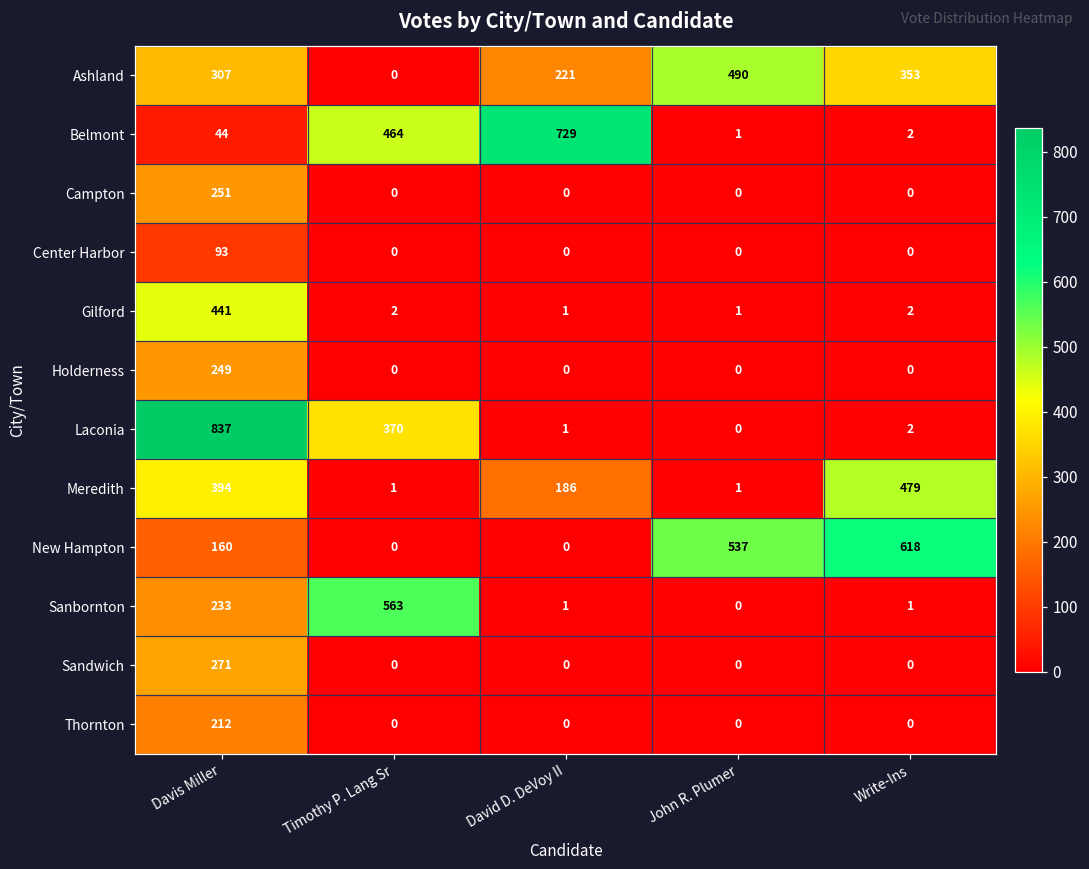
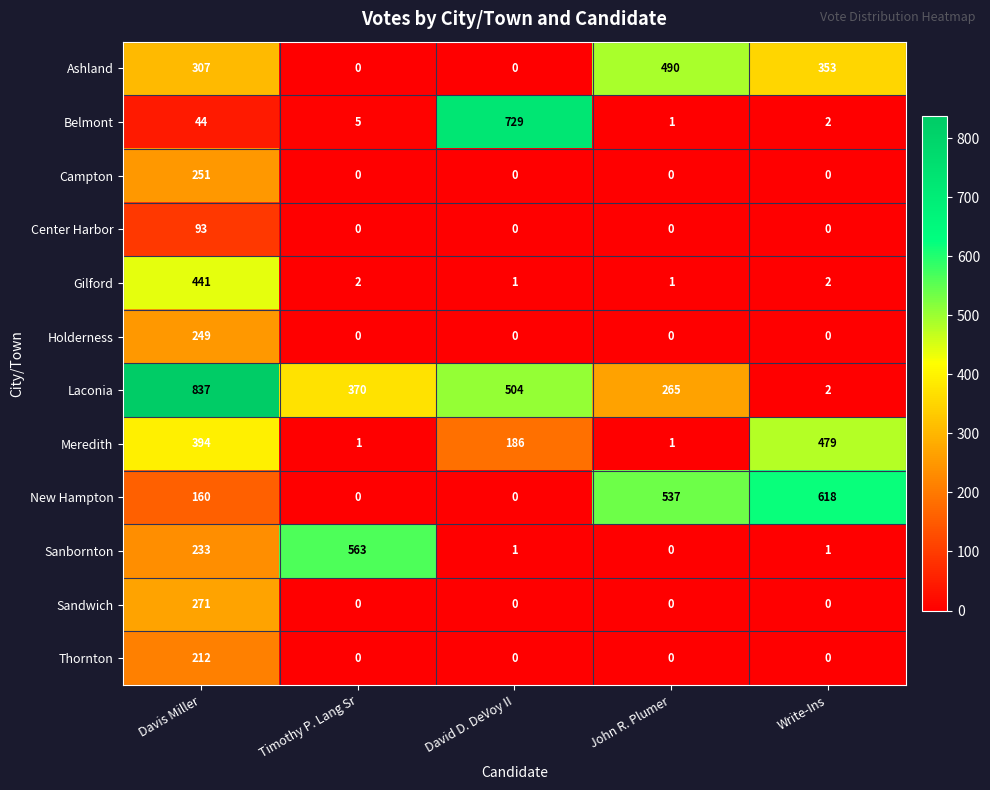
  {
    "Ashland": {
      "Davis Miller": 307,
      "Timothy P. Lang Sr": 0,
-     "David D. DeVoy II": 221,
+     "David D. DeVoy II": 0,
      "John R. Plumer": 490,
      "Write-Ins": 353
    },
    "Belmont": {
      "Davis Miller": 44,
-     "Timothy P. Lang Sr": 464,
+     "Timothy P. Lang Sr": 5,
      "David D. DeVoy II": 729,
      "John R. Plumer": 1,
      "Write-Ins": 2
    },
    "Campton": {
      "Davis Miller": 251,
      "Timothy P. Lang Sr": 0,
      "David D. DeVoy II": 0,
      "John R. Plumer": 0,
      "Write-Ins": 0
    },
    "Center Harbor": {
      "Davis Miller": 93,
      "Timothy P. Lang Sr": 0,
      "David D. DeVoy II": 0,
      "John R. Plumer": 0,
      "Write-Ins": 0
    },
    "Gilford": {
      "Davis Miller": 441,
      "Timothy P. Lang Sr": 2,
      "David D. DeVoy II": 1,
      "John R. Plumer": 1,
      "Write-Ins": 2
    },
    "Holderness": {
      "Davis Miller": 249,
      "Timothy P. Lang Sr": 0,
      "David D. DeVoy II": 0,
      "John R. Plumer": 0,
      "Write-Ins": 0
    },
    "Laconia": {
      "Davis Miller": 837,
      "Timothy P. Lang Sr": 370,
-     "David D. DeVoy II": 1,
-     "John R. Plumer": 0,
+     "David D. DeVoy II": 504,
+     "John R. Plumer": 265,
      "Write-Ins": 2
    },
    "Meredith": {
      "Davis Miller": 394,
      "Timothy P. Lang Sr": 1,
      "David D. DeVoy II": 186,
      "John R. Plumer": 1,
      "Write-Ins": 479
    },
    "New Hampton": {
      "Davis Miller": 160,
      "Timothy P. Lang Sr": 0,
      "David D. DeVoy II": 0,
      "John R. Plumer": 537,
      "Write-Ins": 618
    },
    "Sanbornton": {
      "Davis Miller": 233,
      "Timothy P. Lang Sr": 563,
      "David D. DeVoy II": 1,
      "John R. Plumer": 0,
      "Write-Ins": 1
    },
    "Sandwich": {
      "Davis Miller": 271,
      "Timothy P. Lang Sr": 0,
      "David D. DeVoy II": 0,
      "John R. Plumer": 0,
      "Write-Ins": 0
    },
    "Thornton": {
      "Davis Miller": 212,
      "Timothy P. Lang Sr": 0,
      "David D. DeVoy II": 0,
      "John R. Plumer": 0,
      "Write-Ins": 0
    }
  }
